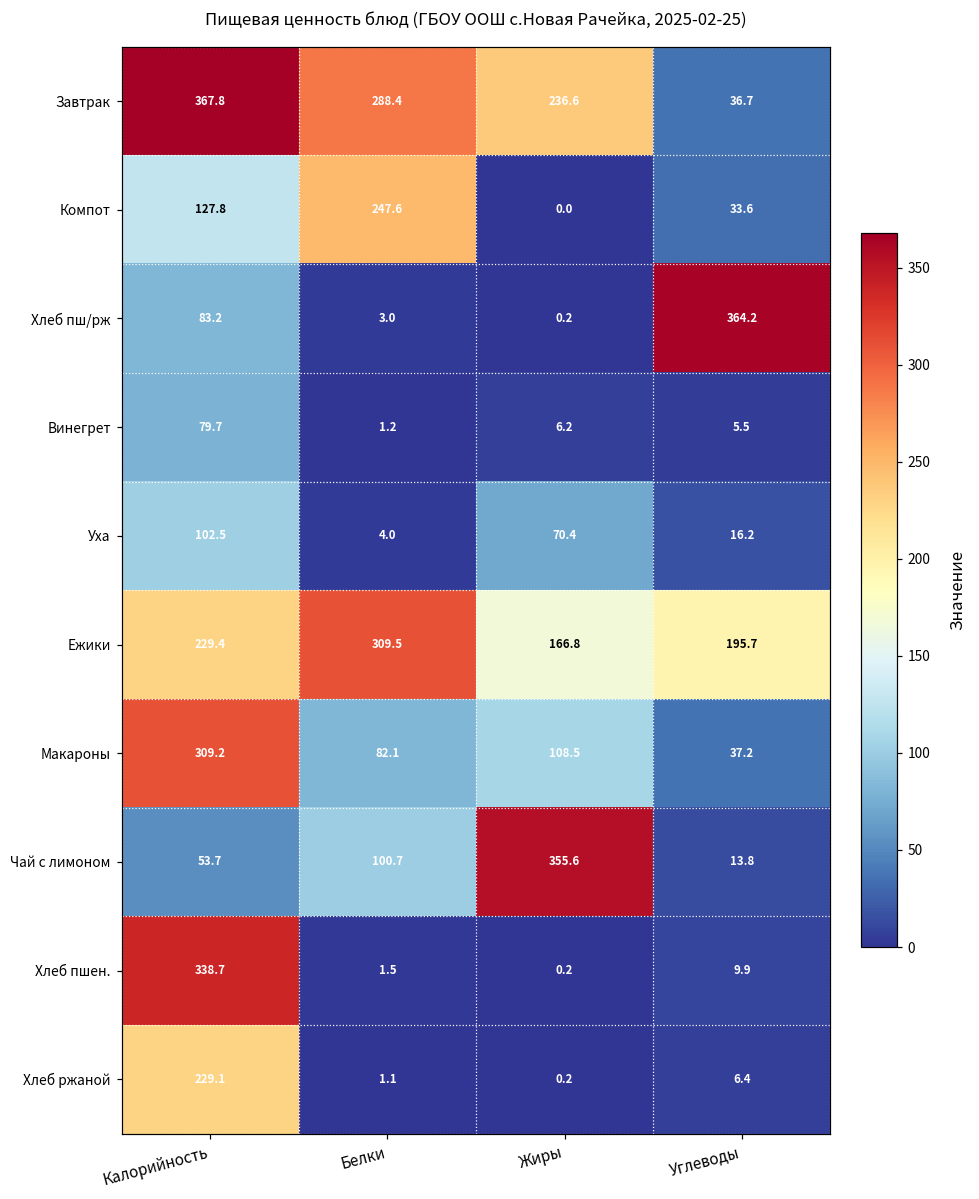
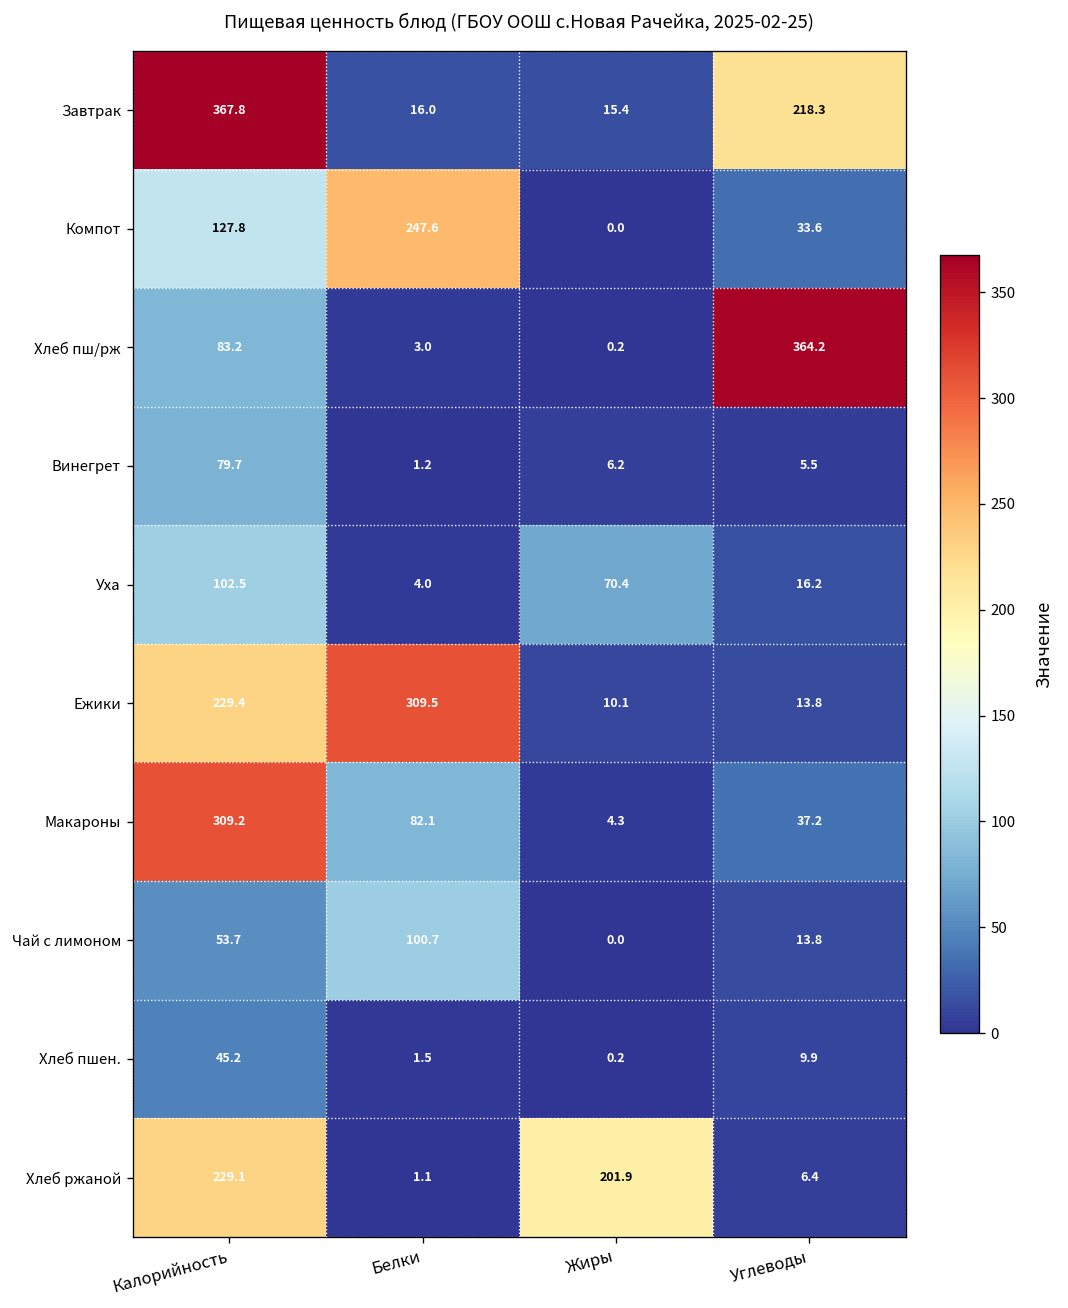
  {
    "Завтрак": {
      "Калорийность": 367.8,
-     "Белки": 288.4,
-     "Жиры": 236.6,
-     "Углеводы": 36.7
+     "Белки": 16.0,
+     "Жиры": 15.4,
+     "Углеводы": 218.3
    },
    "Компот": {
      "Калорийность": 127.8,
      "Белки": 247.6,
      "Жиры": 0.0,
      "Углеводы": 33.6
    },
    "Хлеб пш/рж": {
      "Калорийность": 83.2,
      "Белки": 3.0,
      "Жиры": 0.2,
      "Углеводы": 364.2
    },
    "Винегрет": {
      "Калорийность": 79.7,
      "Белки": 1.2,
      "Жиры": 6.2,
      "Углеводы": 5.5
    },
    "Уха": {
      "Калорийность": 102.5,
      "Белки": 4.0,
      "Жиры": 70.4,
      "Углеводы": 16.2
    },
    "Ежики": {
      "Калорийность": 229.4,
      "Белки": 309.5,
-     "Жиры": 166.8,
-     "Углеводы": 195.7
+     "Жиры": 10.1,
+     "Углеводы": 13.8
    },
    "Макароны": {
      "Калорийность": 309.2,
      "Белки": 82.1,
-     "Жиры": 108.5,
+     "Жиры": 4.3,
      "Углеводы": 37.2
    },
    "Чай с лимоном": {
      "Калорийность": 53.7,
      "Белки": 100.7,
-     "Жиры": 355.6,
+     "Жиры": 0.0,
      "Углеводы": 13.8
    },
    "Хлеб пшен.": {
-     "Калорийность": 338.7,
+     "Калорийность": 45.2,
      "Белки": 1.5,
      "Жиры": 0.2,
      "Углеводы": 9.9
    },
    "Хлеб ржаной": {
      "Калорийность": 229.1,
      "Белки": 1.1,
-     "Жиры": 0.2,
+     "Жиры": 201.9,
      "Углеводы": 6.4
    }
  }
